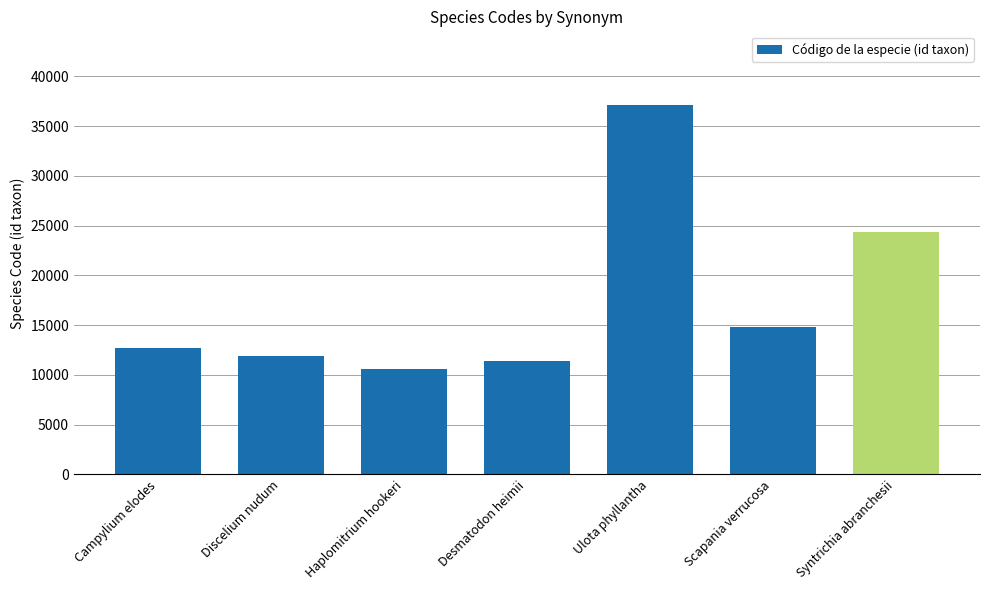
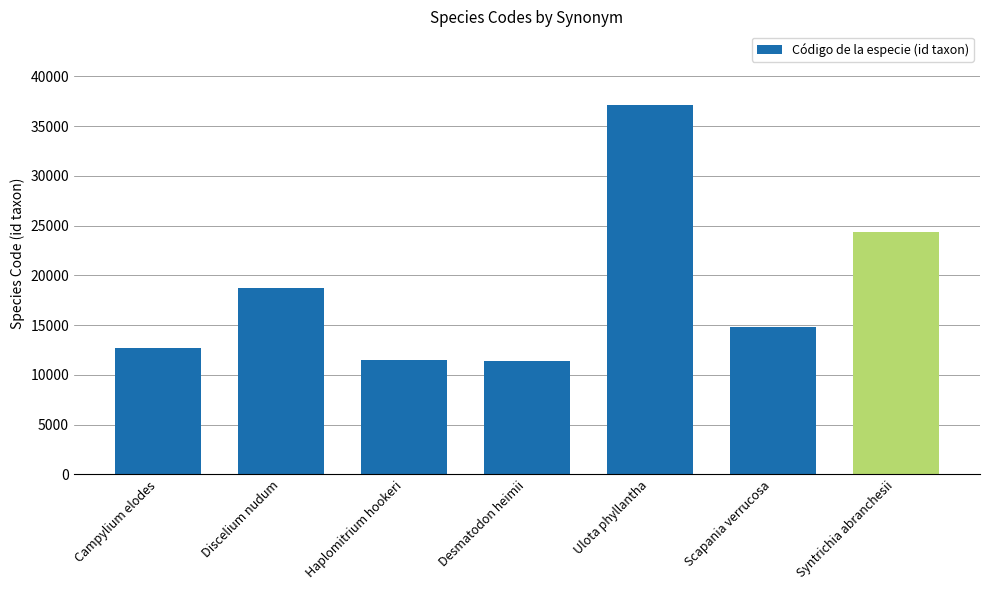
  {
    "Campylium elodes": 13000,
-   "Discelium nudum": 12000,
-   "Haplomitrium hookeri": 10600,
+   "Discelium nudum": 19000,
+   "Haplomitrium hookeri": 11500,
    "Desmatodon heimii": 11000,
    "Ulota phyllantha": 37000,
    "Scapania verrucosa": 15000,
    "Syntrichia abranchesii": 24000
  }
